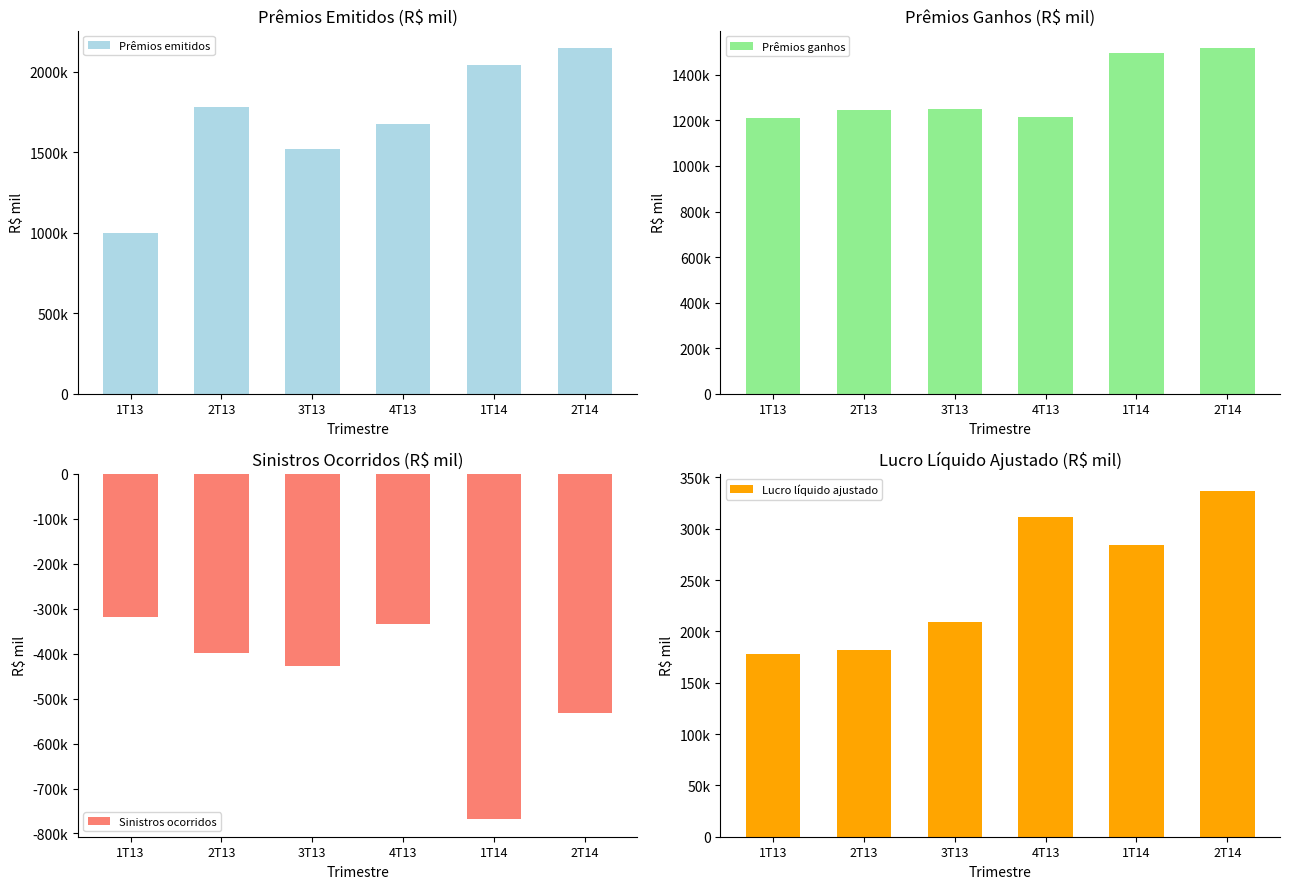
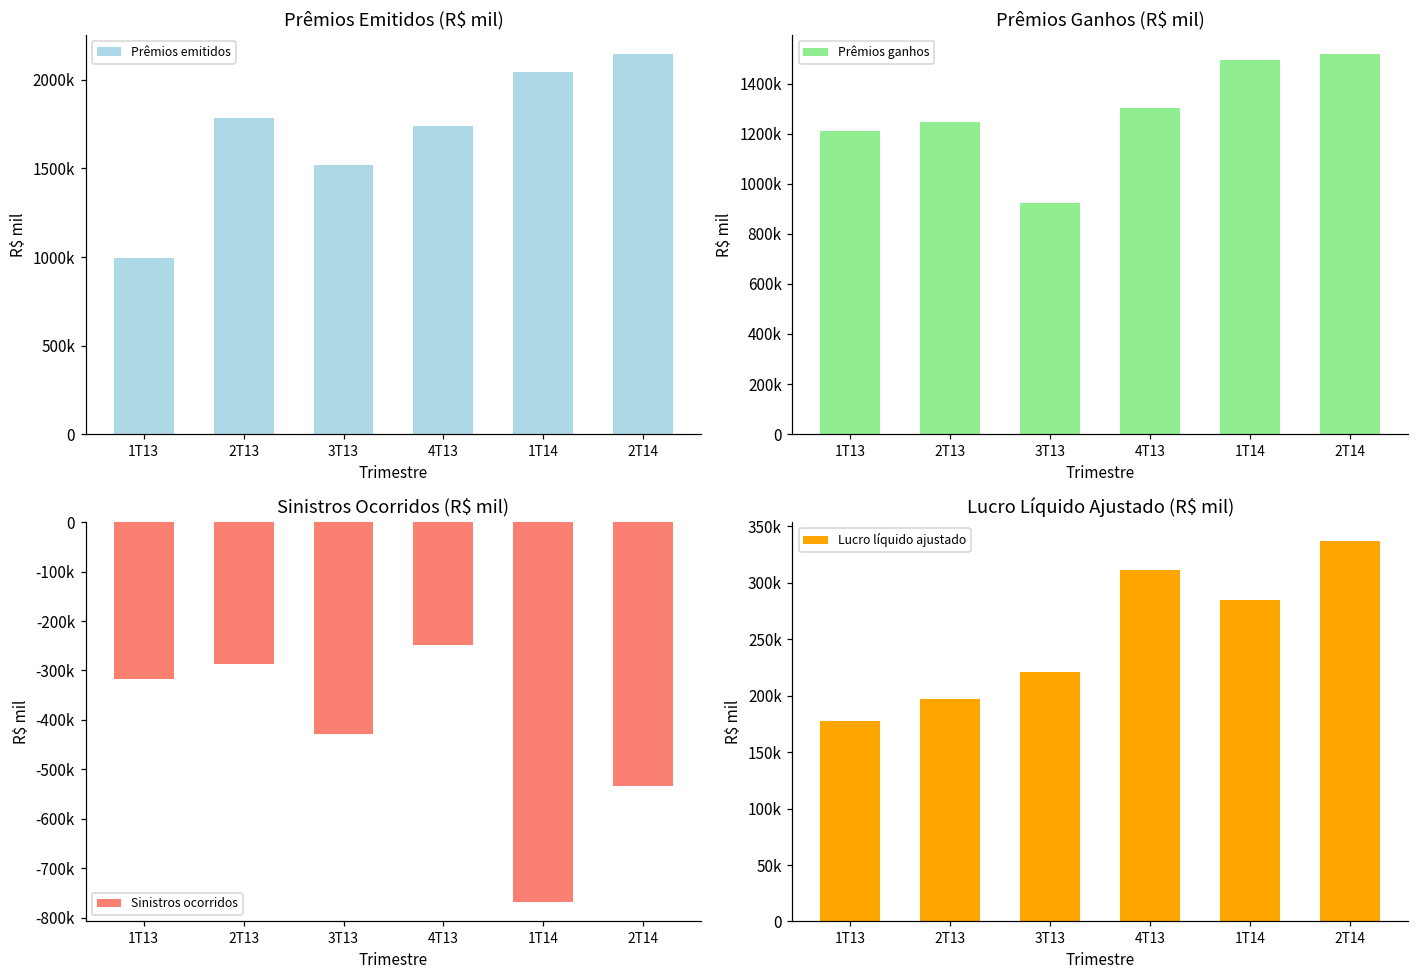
  {
    "Prêmios Emitidos (R$ mil)": {
      "1T13": 1000000,
      "2T13": 1780000,
      "3T13": 1520000,
-     "4T13": 1680000,
+     "4T13": 1740000,
      "1T14": 2040000,
      "2T14": 2150000
    },
    "Prêmios Ganhos (R$ mil)": {
      "1T13": 1210000,
      "2T13": 1250000,
-     "3T13": 1250000,
-     "4T13": 1220000,
+     "3T13": 920000,
+     "4T13": 1300000,
      "1T14": 1500000,
      "2T14": 1520000
    },
    "Sinistros Ocorridos (R$ mil)": {
      "1T13": -320000,
-     "2T13": -400000,
+     "2T13": -290000,
      "3T13": -430000,
-     "4T13": -340000,
+     "4T13": -250000,
      "1T14": -770000,
      "2T14": -530000
    },
    "Lucro Líquido Ajustado (R$ mil)": {
      "1T13": 178000,
-     "2T13": 182000,
-     "3T13": 209000,
+     "2T13": 197000,
+     "3T13": 221000,
      "4T13": 311000,
      "1T14": 284000,
      "2T14": 337000
    }
  }
